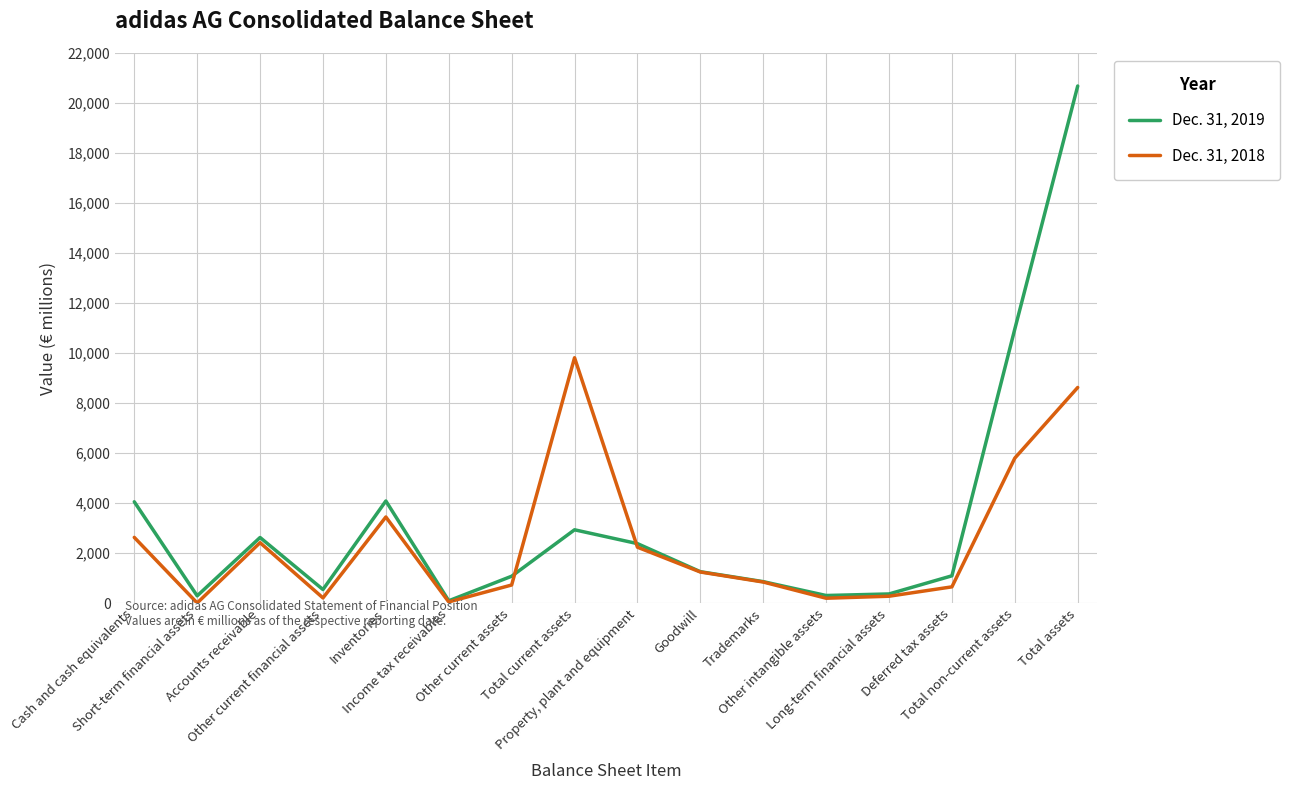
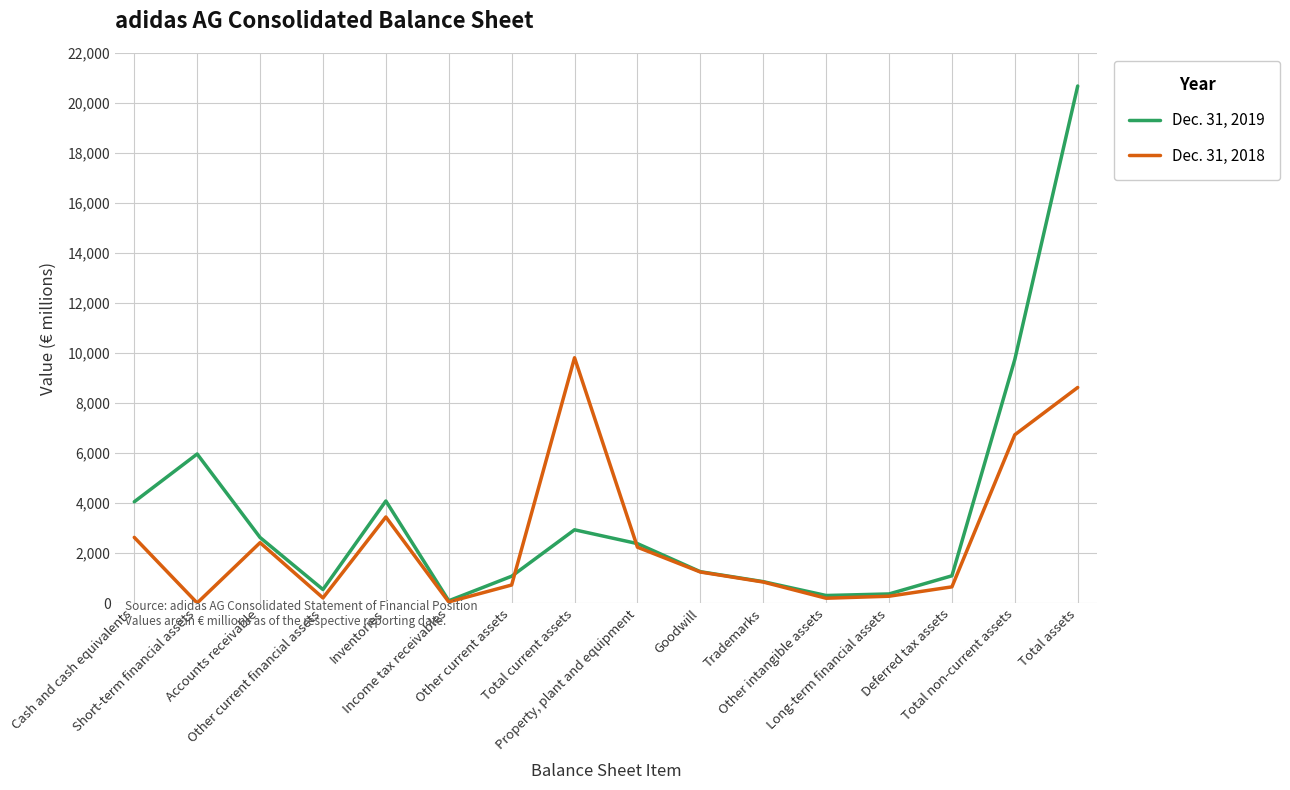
  {
    "Dec. 31, 2019": {
      "Cash and cash equivalents": "4,100",
-     "Short-term financial assets": "300",
+     "Short-term financial assets": "6,000",
      "Accounts receivable": "2,600",
      "Other current financial assets": "500",
      "Inventories": "4,100",
      "Other current assets": "1,100",
      "Total current assets": "2,900",
      "Property, plant and equipment": "2,400",
      "Other intangible assets": "300",
      "Deferred tax assets": "1,100",
-     "Total non-current assets": "11,000",
+     "Total non-current assets": "9,700",
      "Total assets": "20,700"
    },
    "Dec. 31, 2018": {
      "Cash and cash equivalents": "2,600",
      "Short-term financial assets": "0",
      "Accounts receivable": "2,400",
      "Other current financial assets": "200",
      "Inventories": "3,400",
      "Other current assets": "700",
      "Total current assets": "9,800",
      "Property, plant and equipment": "2,200",
      "Other intangible assets": "200",
      "Deferred tax assets": "700",
-     "Total non-current assets": "5,800",
+     "Total non-current assets": "6,700",
      "Total assets": "8,600"
    }
  }
